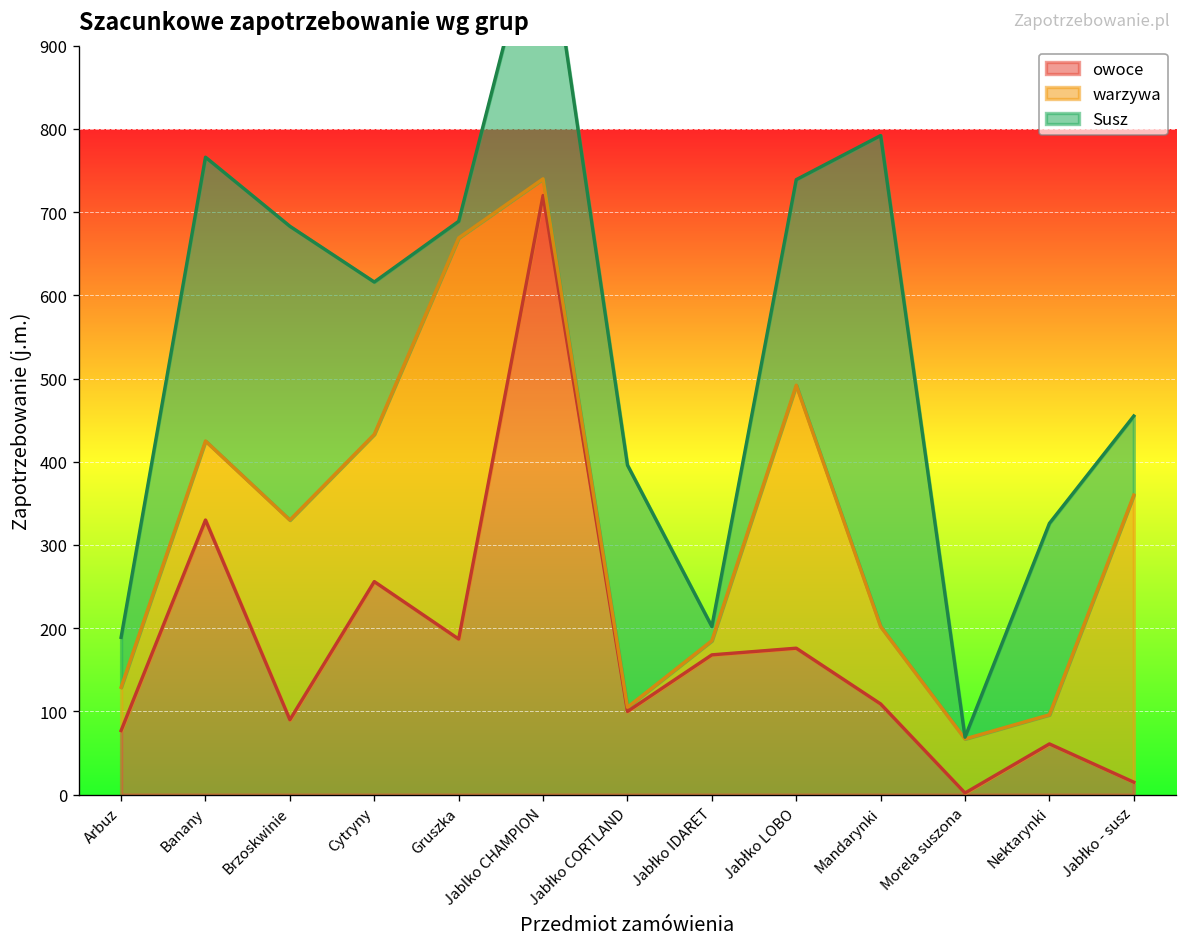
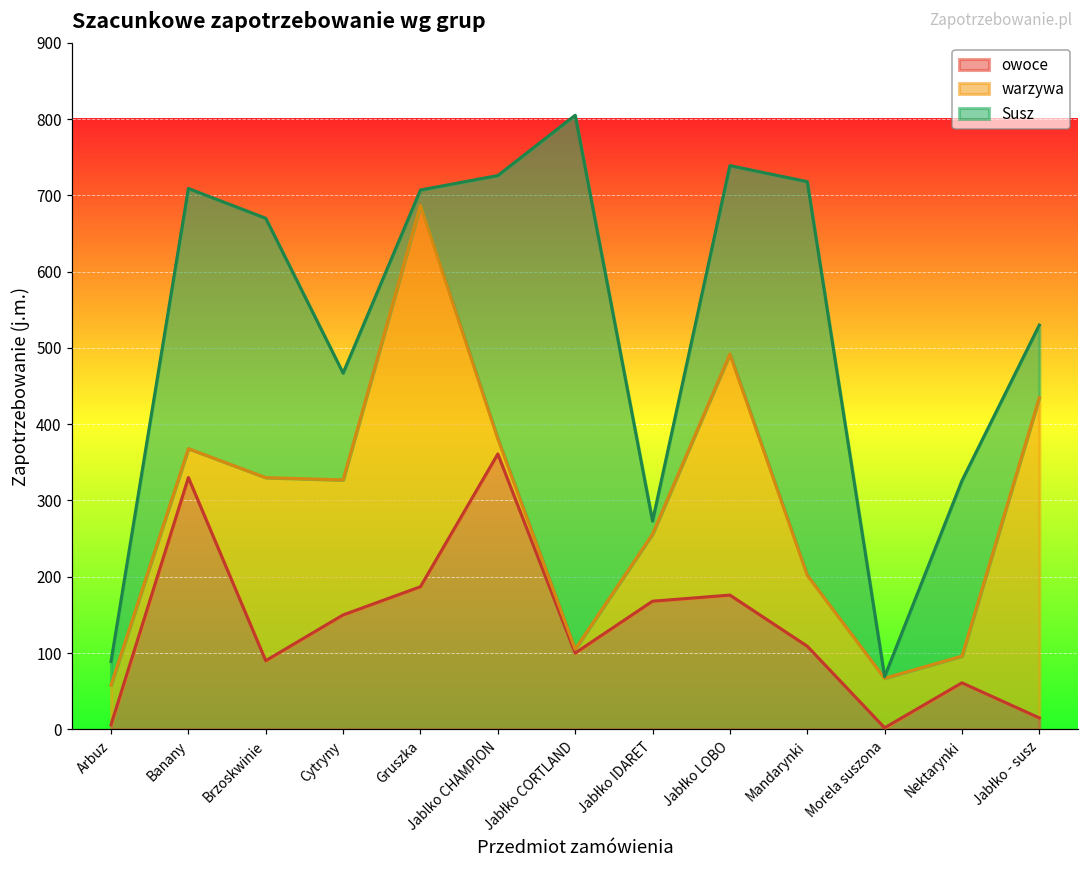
  {
    "owoce": {
-     "Arbuz": 80,
+     "Arbuz": 10,
      "Banany": 330,
      "Brzoskwinie": 90,
-     "Cytryny": 260,
+     "Cytryny": 150,
      "Gruszka": 190,
-     "Jablko CHAMPION": 720,
+     "Jablko CHAMPION": 360,
      "Jabłko CORTLAND": 100,
      "Jabłko IDARET": 170,
      "Jabłko LOBO": 180,
      "Mandarynki": 110,
      "Morela suszona": 0,
      "Nektarynki": 60,
      "Jabłko - susz": 20
    },
    "warzywa": {
      "Arbuz": 50,
-     "Banany": 100,
+     "Banany": 40,
      "Brzoskwinie": 240,
      "Cytryny": 180,
-     "Gruszka": 480,
+     "Gruszka": 500,
      "Jablko CHAMPION": 20,
      "Jabłko CORTLAND": 10,
-     "Jabłko IDARET": 20,
+     "Jabłko IDARET": 90,
      "Jabłko LOBO": 320,
      "Mandarynki": 90,
      "Nektarynki": 40,
-     "Jabłko - susz": 350
+     "Jabłko - susz": 420
    },
    "Susz": {
-     "Arbuz": 60,
+     "Arbuz": 30,
      "Banany": 340,
-     "Brzoskwinie": 350,
-     "Cytryny": 180,
+     "Brzoskwinie": 340,
+     "Cytryny": 140,
      "Gruszka": 20,
-     "Jabłko CORTLAND": 290,
+     "Jabłko CORTLAND": 700,
      "Jabłko IDARET": 20,
      "Jabłko LOBO": 250,
-     "Mandarynki": 590,
+     "Mandarynki": 520,
      "Nektarynki": 230,
      "Jabłko - susz": 100
    }
  }
